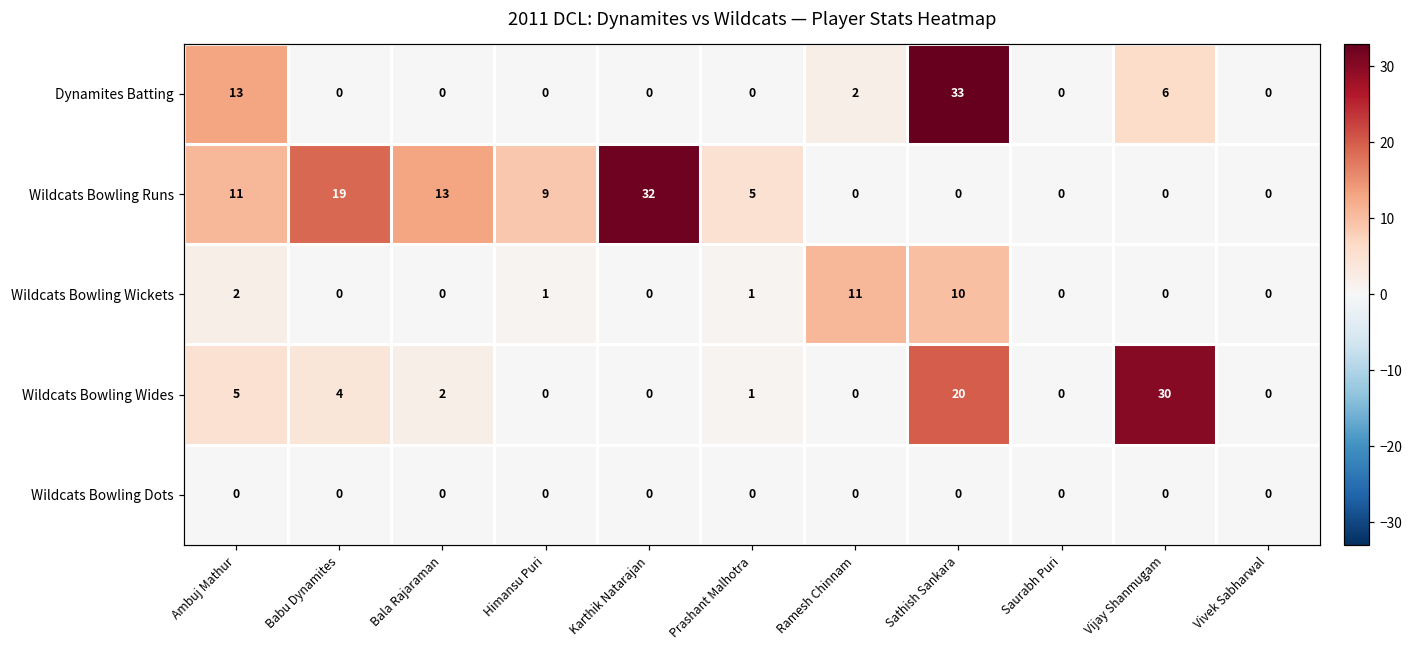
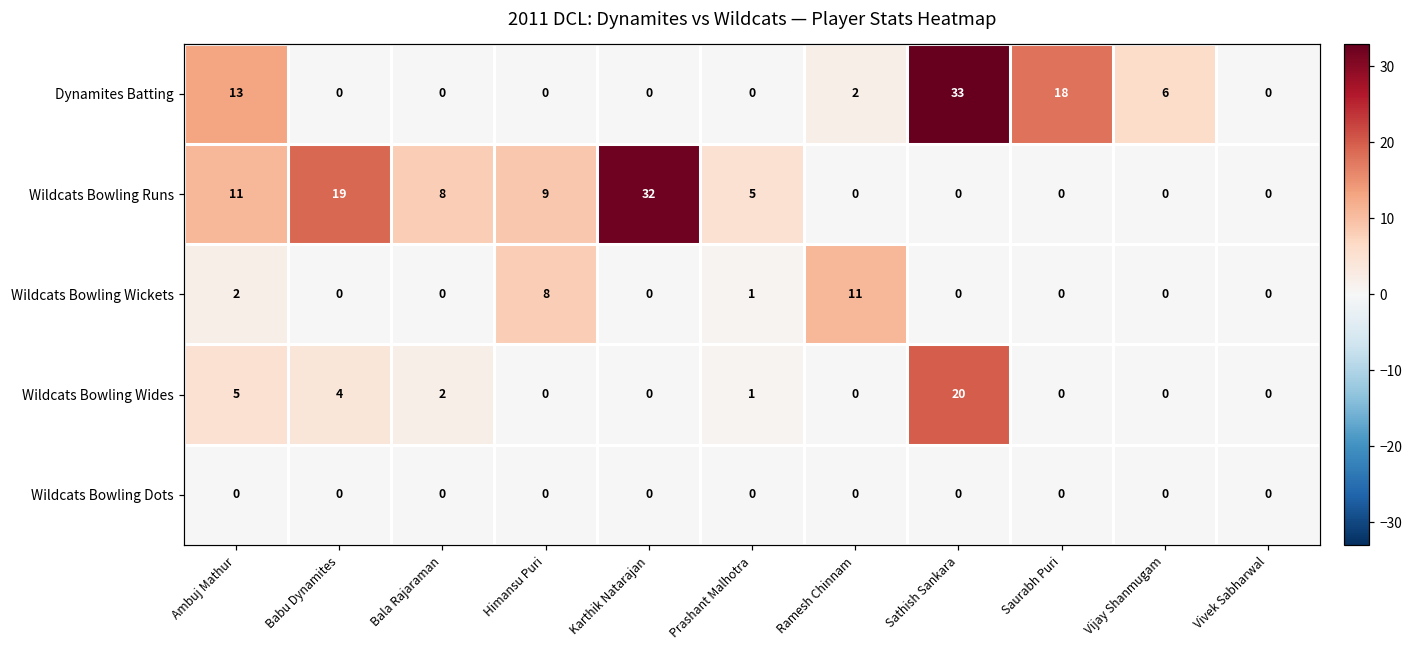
  {
    "Dynamites Batting": {
      "Ambuj Mathur": 13,
      "Babu Dynamites": 0,
      "Bala Rajaraman": 0,
      "Himansu Puri": 0,
      "Karthik Natarajan": 0,
      "Prashant Malhotra": 0,
      "Ramesh Chinnam": 2,
      "Sathish Sankara": 33,
-     "Saurabh Puri": 0,
+     "Saurabh Puri": 18,
      "Vijay Shanmugam": 6,
      "Vivek Sabharwal": 0
    },
    "Wildcats Bowling Runs": {
      "Ambuj Mathur": 11,
      "Babu Dynamites": 19,
-     "Bala Rajaraman": 13,
+     "Bala Rajaraman": 8,
      "Himansu Puri": 9,
      "Karthik Natarajan": 32,
      "Prashant Malhotra": 5,
      "Ramesh Chinnam": 0,
      "Sathish Sankara": 0,
      "Saurabh Puri": 0,
      "Vijay Shanmugam": 0,
      "Vivek Sabharwal": 0
    },
    "Wildcats Bowling Wickets": {
      "Ambuj Mathur": 2,
      "Babu Dynamites": 0,
      "Bala Rajaraman": 0,
-     "Himansu Puri": 1,
+     "Himansu Puri": 8,
      "Karthik Natarajan": 0,
      "Prashant Malhotra": 1,
      "Ramesh Chinnam": 11,
-     "Sathish Sankara": 10,
+     "Sathish Sankara": 0,
      "Saurabh Puri": 0,
      "Vijay Shanmugam": 0,
      "Vivek Sabharwal": 0
    },
    "Wildcats Bowling Wides": {
      "Ambuj Mathur": 5,
      "Babu Dynamites": 4,
      "Bala Rajaraman": 2,
      "Himansu Puri": 0,
      "Karthik Natarajan": 0,
      "Prashant Malhotra": 1,
      "Ramesh Chinnam": 0,
      "Sathish Sankara": 20,
      "Saurabh Puri": 0,
-     "Vijay Shanmugam": 30,
+     "Vijay Shanmugam": 0,
      "Vivek Sabharwal": 0
    },
    "Wildcats Bowling Dots": {
      "Ambuj Mathur": 0,
      "Babu Dynamites": 0,
      "Bala Rajaraman": 0,
      "Himansu Puri": 0,
      "Karthik Natarajan": 0,
      "Prashant Malhotra": 0,
      "Ramesh Chinnam": 0,
      "Sathish Sankara": 0,
      "Saurabh Puri": 0,
      "Vijay Shanmugam": 0,
      "Vivek Sabharwal": 0
    }
  }
